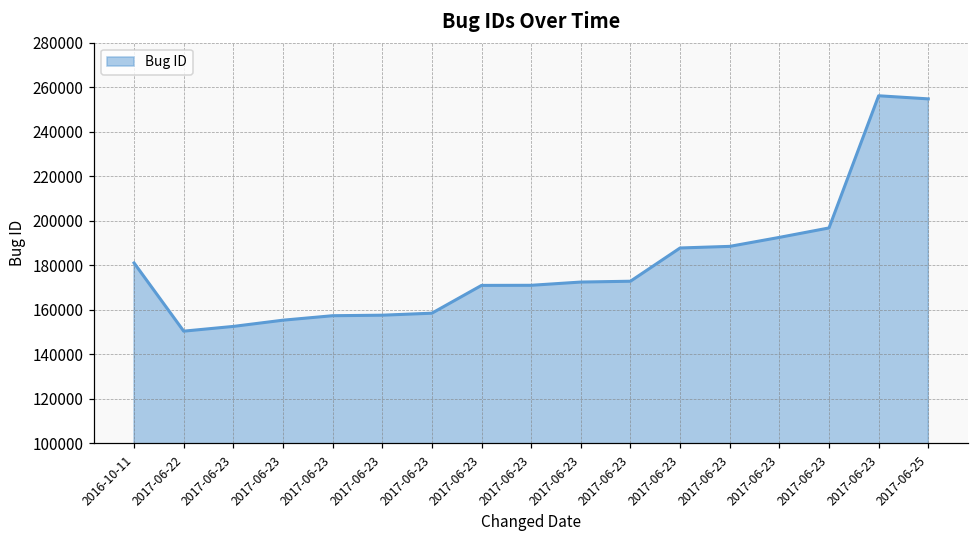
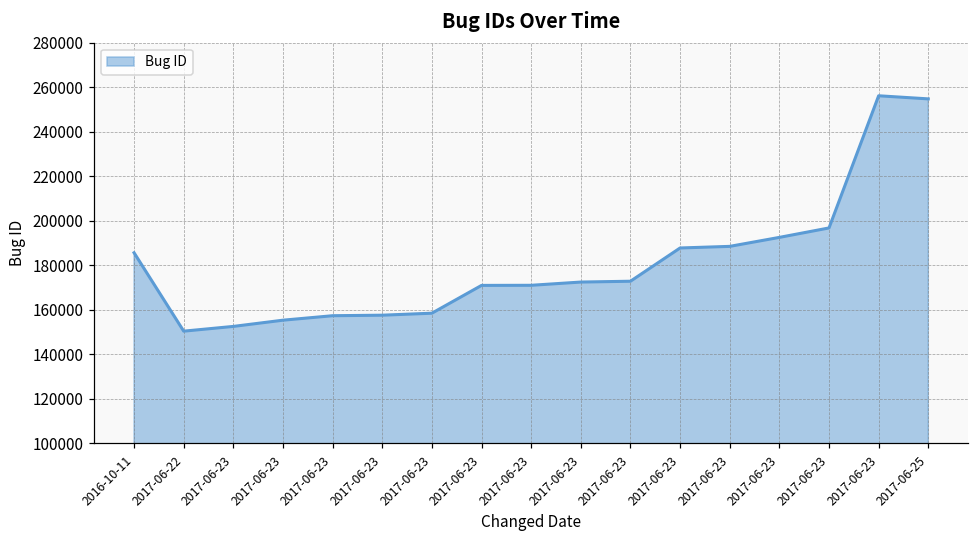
  {
-   "2016-10-11": 181000,
+   "2016-10-11": 186000,
    "2017-06-22": 150000,
    "2017-06-25": 255000
  }
